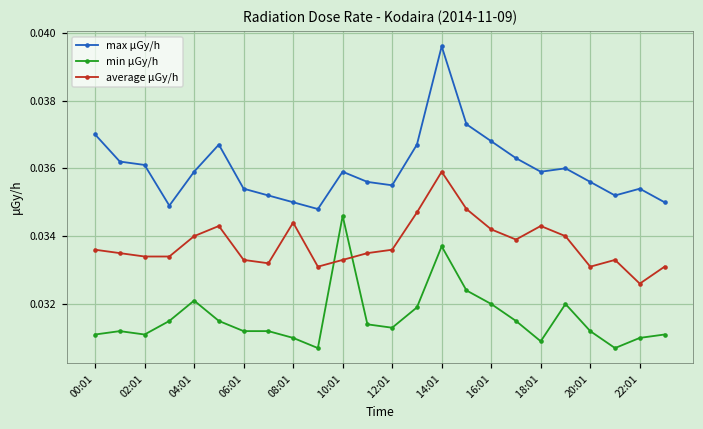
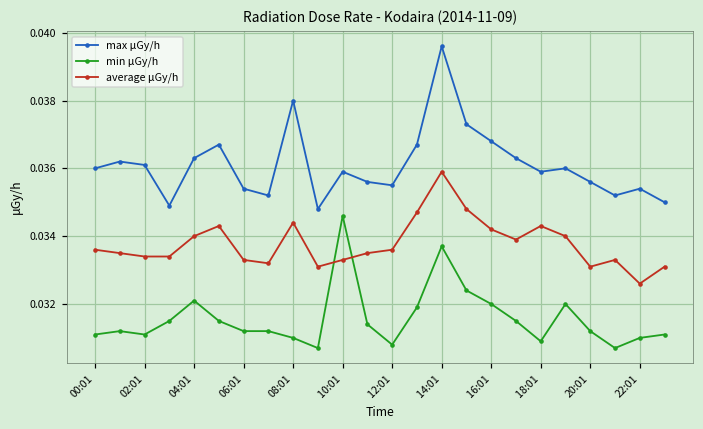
  {
    "max μGy/h": {
-     "00:01": 0.037,
+     "00:01": 0.036,
      "02:01": 0.0361,
-     "04:01": 0.0359,
+     "04:01": 0.0363,
      "06:01": 0.0354,
-     "08:01": 0.035,
+     "08:01": 0.038,
      "10:01": 0.0359,
      "12:01": 0.0355,
      "14:01": 0.0396,
      "16:01": 0.0368,
      "18:01": 0.0359,
      "20:01": 0.0356,
      "22:01": 0.0354
    },
    "min μGy/h": {
      "00:01": 0.0311,
      "02:01": 0.0311,
      "04:01": 0.0321,
      "06:01": 0.0312,
      "08:01": 0.0310,
      "10:01": 0.0346,
-     "12:01": 0.0313,
+     "12:01": 0.0308,
      "14:01": 0.0337,
      "16:01": 0.0320,
      "18:01": 0.0309,
      "20:01": 0.0312,
      "22:01": 0.0310
    },
    "average μGy/h": {
      "00:01": 0.0336,
      "02:01": 0.0334,
      "04:01": 0.0340,
      "06:01": 0.0333,
      "08:01": 0.0344,
      "10:01": 0.0333,
      "12:01": 0.0336,
      "14:01": 0.0359,
      "16:01": 0.0342,
      "18:01": 0.0343,
      "20:01": 0.0331,
      "22:01": 0.0326
    }
  }
